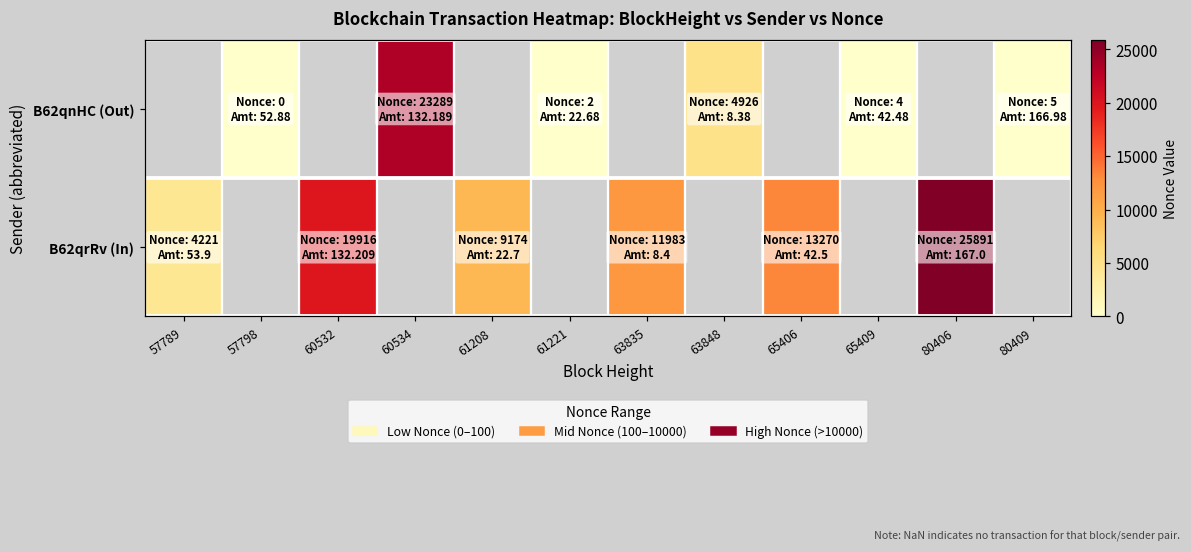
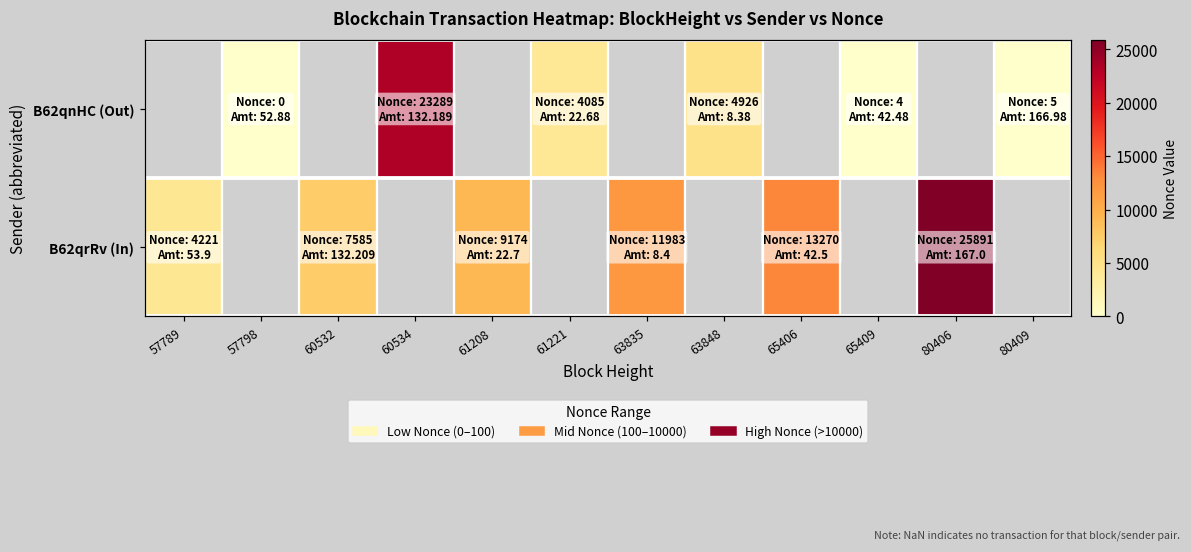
  {
    "B62qnHC (Out)": {
-     "61221": 2
+     "61221": 4085
    },
    "B62qrRv (In)": {
-     "60532": 19916
+     "60532": 7585
    }
  }
